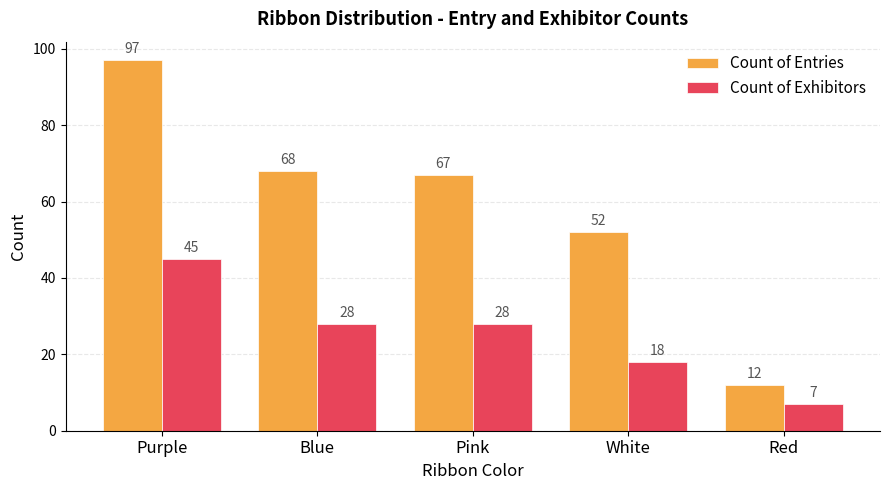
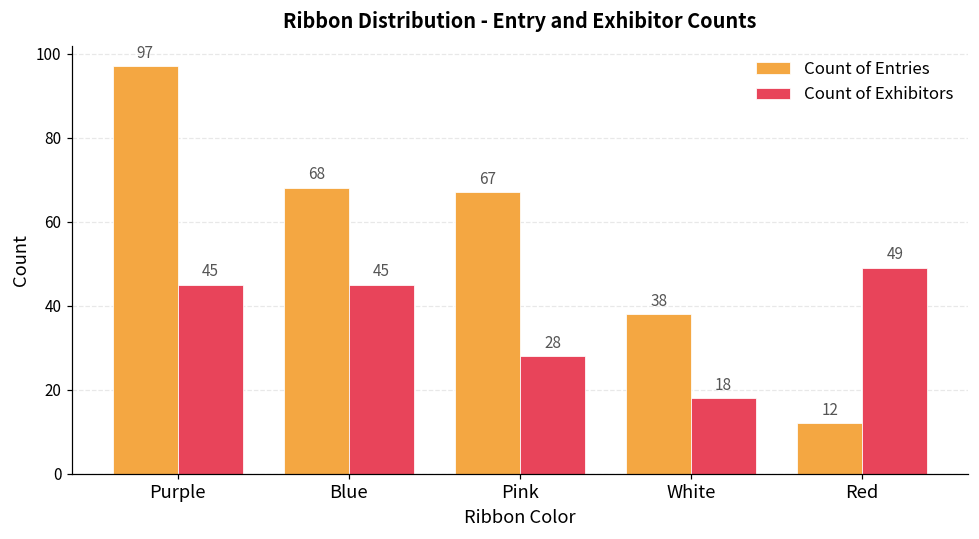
  {
    "Count of Entries": {
      "Purple": 97,
      "Blue": 68,
      "Pink": 67,
-     "White": 52,
+     "White": 38,
      "Red": 12
    },
    "Count of Exhibitors": {
      "Purple": 45,
-     "Blue": 28,
+     "Blue": 45,
      "Pink": 28,
      "White": 18,
-     "Red": 7
+     "Red": 49
    }
  }
